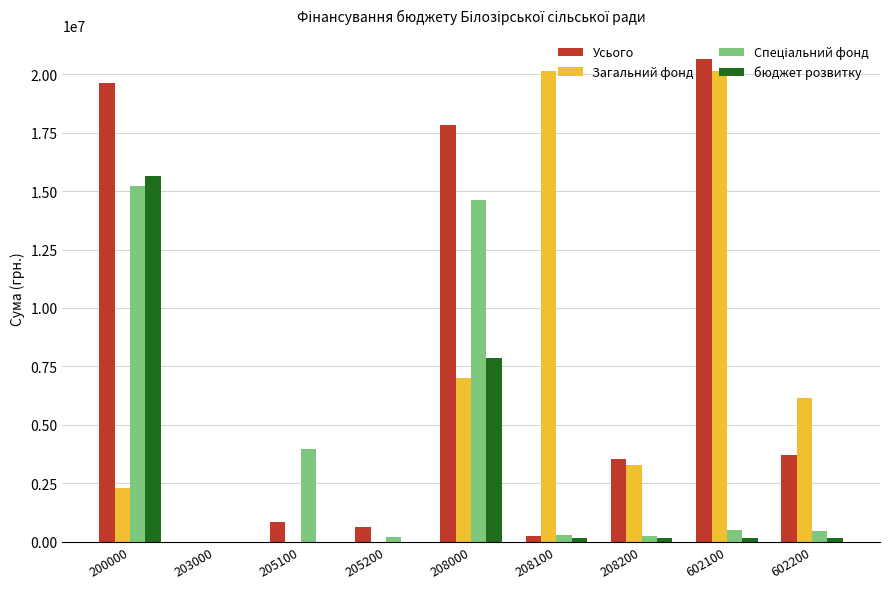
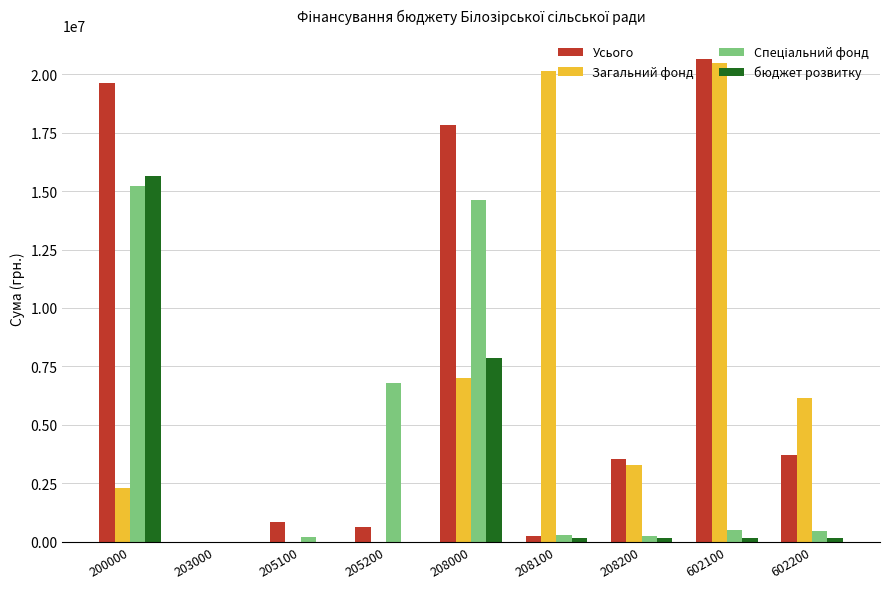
  {
    "Усього": {
      "200000": 19600000,
      "203000": 0,
      "205100": 900000,
      "205200": 700000,
      "208000": 17800000,
      "208100": 200000,
      "208200": 3500000,
      "602100": 20600000,
      "602200": 3700000
    },
    "Загальний фонд": {
      "200000": 2300000,
      "203000": 0,
      "205100": 0,
      "205200": 0,
      "208000": 7000000,
      "208100": 20100000,
      "208200": 3300000,
-     "602100": 20100000,
+     "602100": 20500000,
      "602200": 6200000
    },
    "Спеціальний фонд": {
      "200000": 15200000,
      "203000": 0,
-     "205100": 4000000,
-     "205200": 200000,
+     "205100": 200000,
+     "205200": 6800000,
      "208000": 14600000,
      "208100": 300000,
      "208200": 200000,
      "602100": 500000,
      "602200": 400000
    },
    "бюджет розвитку": {
      "200000": 15600000,
      "203000": 0,
      "205100": 0,
      "205200": 0,
      "208000": 7900000,
      "208100": 200000,
      "208200": 200000,
      "602100": 200000,
      "602200": 200000
    }
  }
